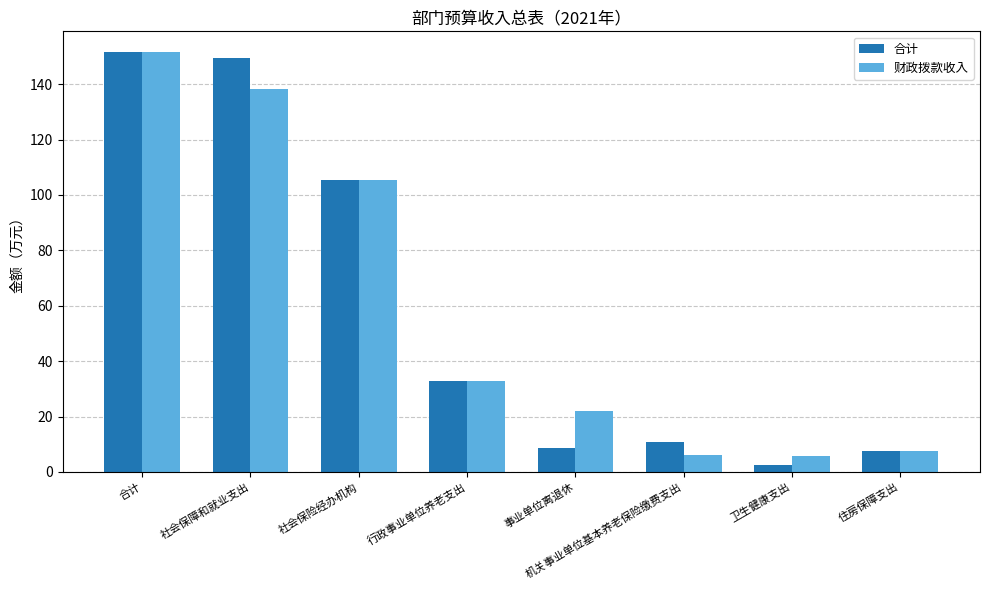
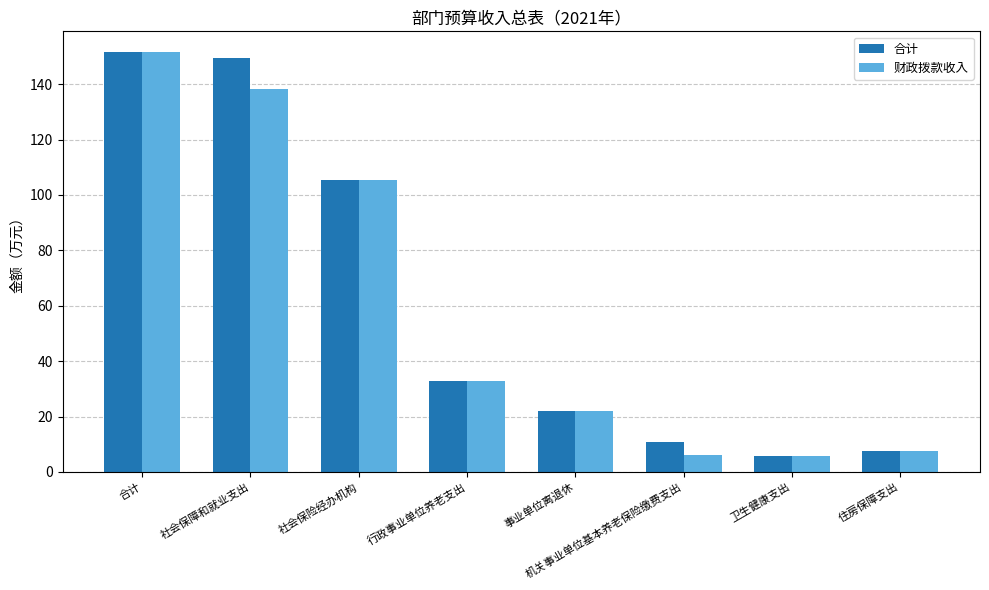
  {
    "合计": {
      "合计": 151,
      "社会保障和就业支出": 149,
      "社会保险经办机构": 106,
      "行政事业单位养老支出": 33,
-     "事业单位离退休": 9,
+     "事业单位离退休": 22,
      "机关事业单位基本养老保险缴费支出": 11,
-     "卫生健康支出": 2,
+     "卫生健康支出": 6,
      "住房保障支出": 7
    },
    "财政拨款收入": {
      "合计": 151,
      "社会保障和就业支出": 138,
      "社会保险经办机构": 106,
      "行政事业单位养老支出": 33,
      "事业单位离退休": 22,
      "机关事业单位基本养老保险缴费支出": 6,
      "卫生健康支出": 6,
      "住房保障支出": 7
    }
  }
